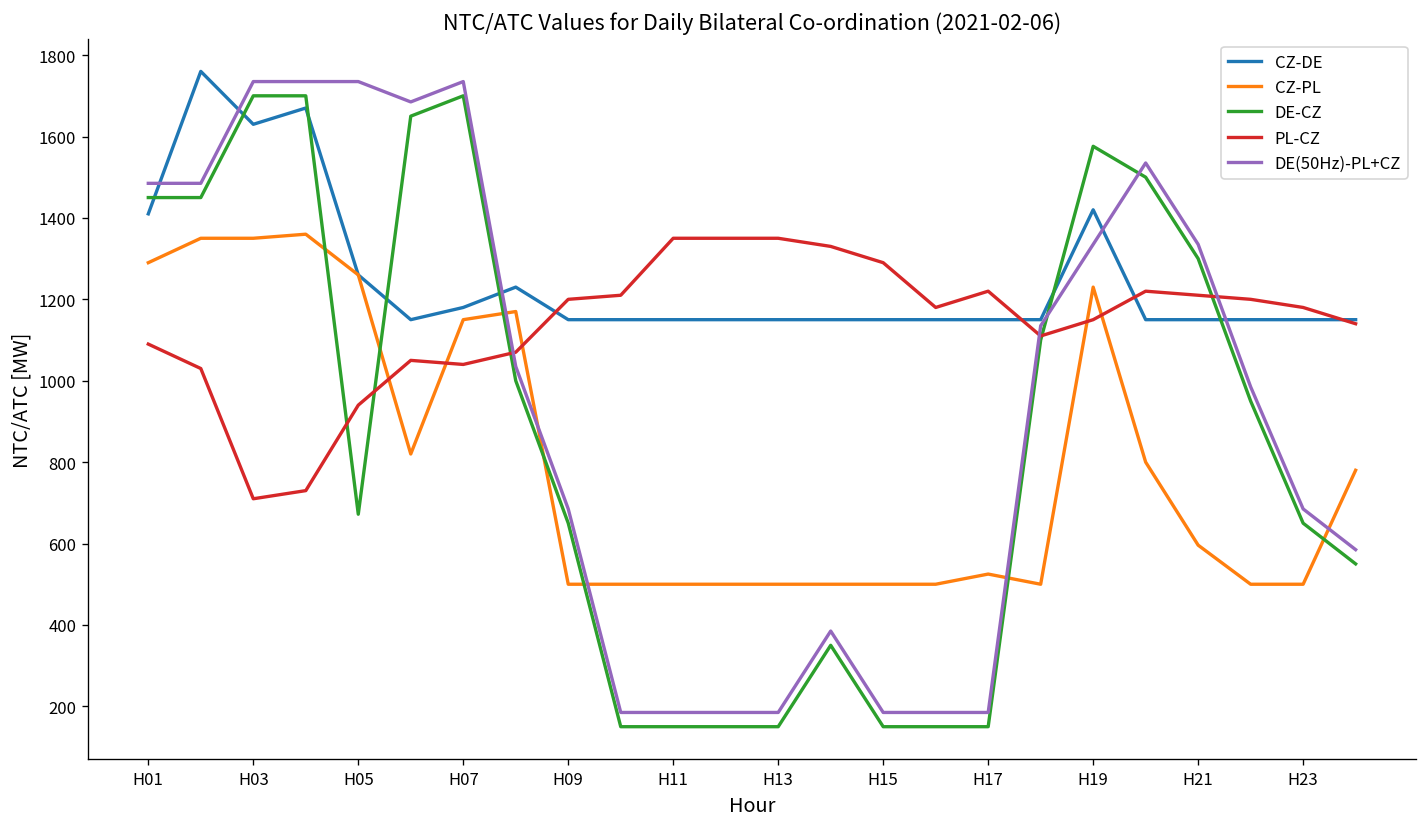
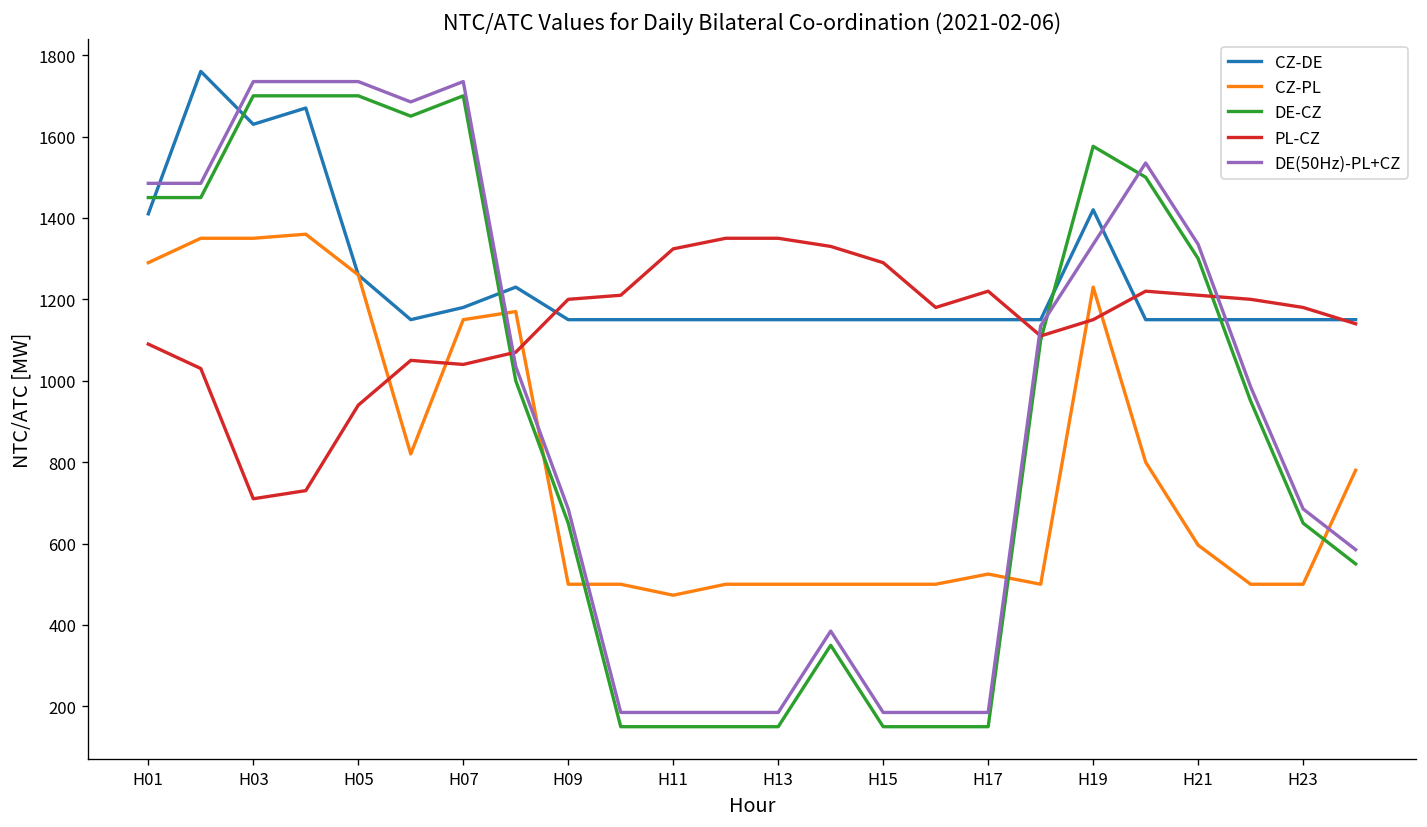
  {
    "CZ-DE": {
      "H01": 1410,
      "H03": 1630,
      "H07": 1180,
      "H09": 1150,
      "H11": 1150,
      "H13": 1150,
      "H15": 1150,
      "H17": 1150,
      "H19": 1420,
      "H21": 1150,
      "H23": 1150
    },
    "CZ-PL": {
      "H01": 1290,
      "H03": 1350,
      "H07": 1150,
      "H09": 500,
-     "H11": 500,
+     "H11": 470,
      "H13": 500,
      "H15": 500,
      "H17": 530,
      "H19": 1230,
      "H21": 600,
      "H23": 500
    },
    "DE-CZ": {
      "H01": 1450,
      "H03": 1700,
-     "H05": 670,
+     "H05": 1700,
      "H07": 1700,
      "H09": 650,
      "H11": 150,
      "H13": 150,
      "H15": 150,
      "H17": 150,
      "H19": 1580,
      "H21": 1300,
      "H23": 650
    },
    "PL-CZ": {
      "H01": 1090,
      "H03": 710,
      "H05": 940,
      "H07": 1040,
      "H09": 1200,
-     "H11": 1350,
+     "H11": 1320,
      "H13": 1350,
      "H15": 1290,
      "H17": 1220,
      "H19": 1150,
      "H21": 1210,
      "H23": 1180
    },
    "DE(50Hz)-PL+CZ": {
      "H01": 1490,
      "H03": 1740,
      "H05": 1740,
      "H07": 1740,
      "H09": 690,
      "H11": 190,
      "H13": 190,
      "H15": 190,
      "H17": 190,
      "H19": 1340,
      "H21": 1340,
      "H23": 690
    }
  }
